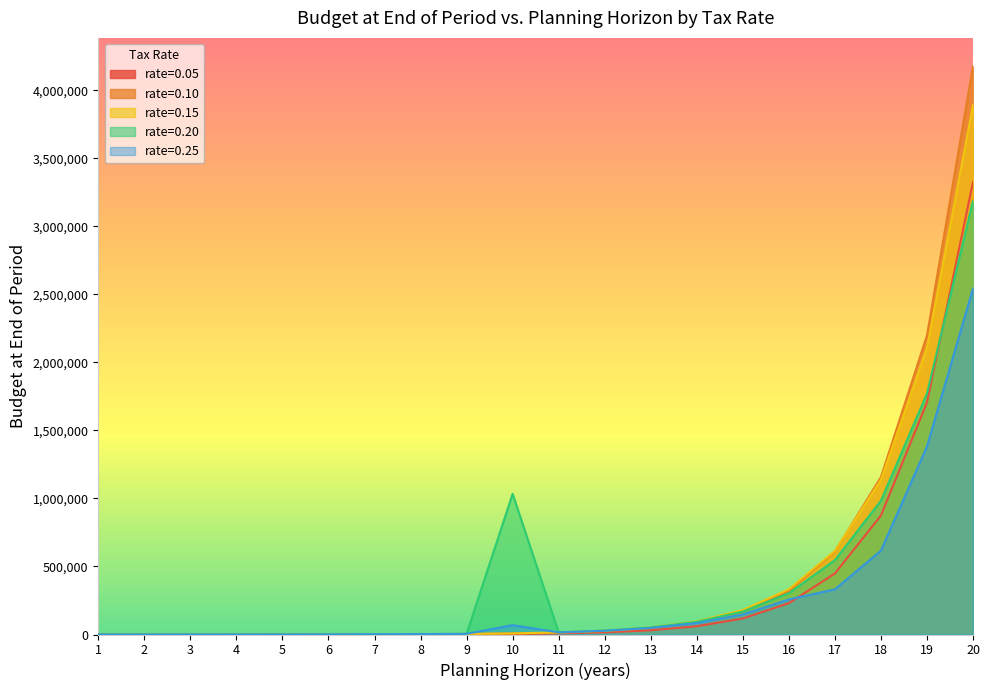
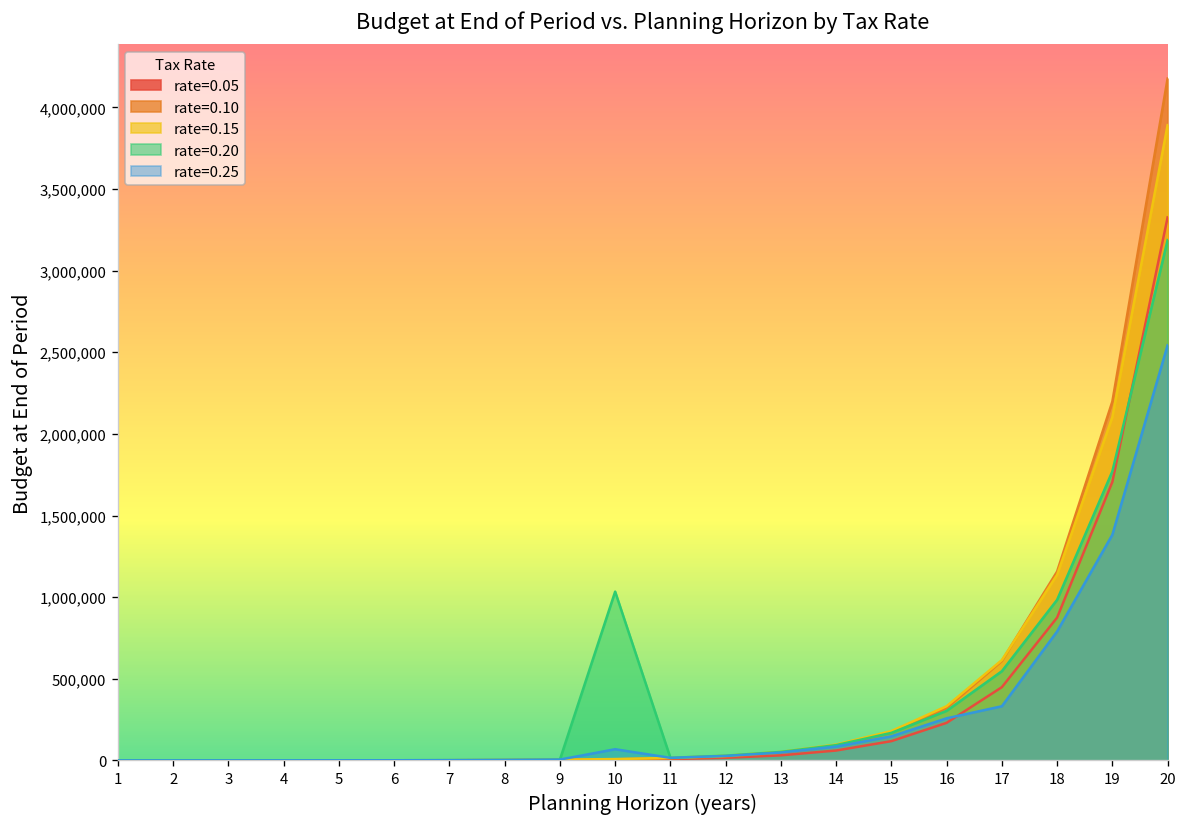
  {
    "rate=0.15": {
      "18": "1,140,000",
      "19": "2,100,000",
      "20": "3,890,000"
    },
    "rate=0.20": {
      "10": "1,030,000",
      "17": "550,000",
      "18": "980,000",
      "19": "1,770,000",
      "20": "3,190,000"
    },
    "rate=0.25": {
      "10": "70,000",
      "15": "150,000",
      "16": "260,000",
      "17": "330,000",
-     "18": "620,000",
+     "18": "790,000",
      "19": "1,380,000",
      "20": "2,540,000"
    }
  }
